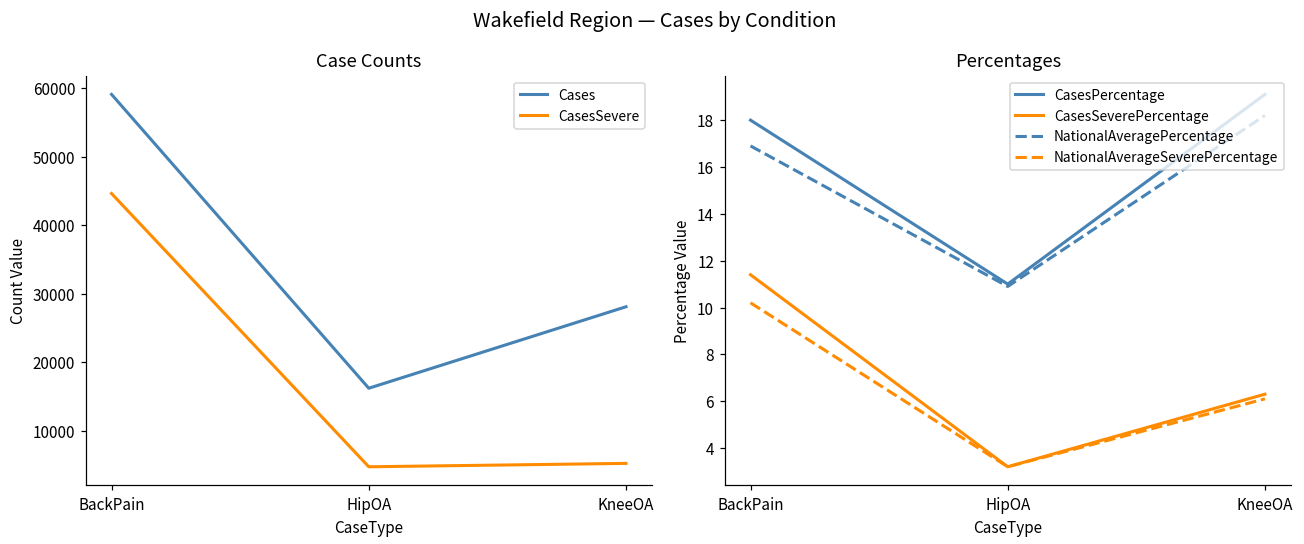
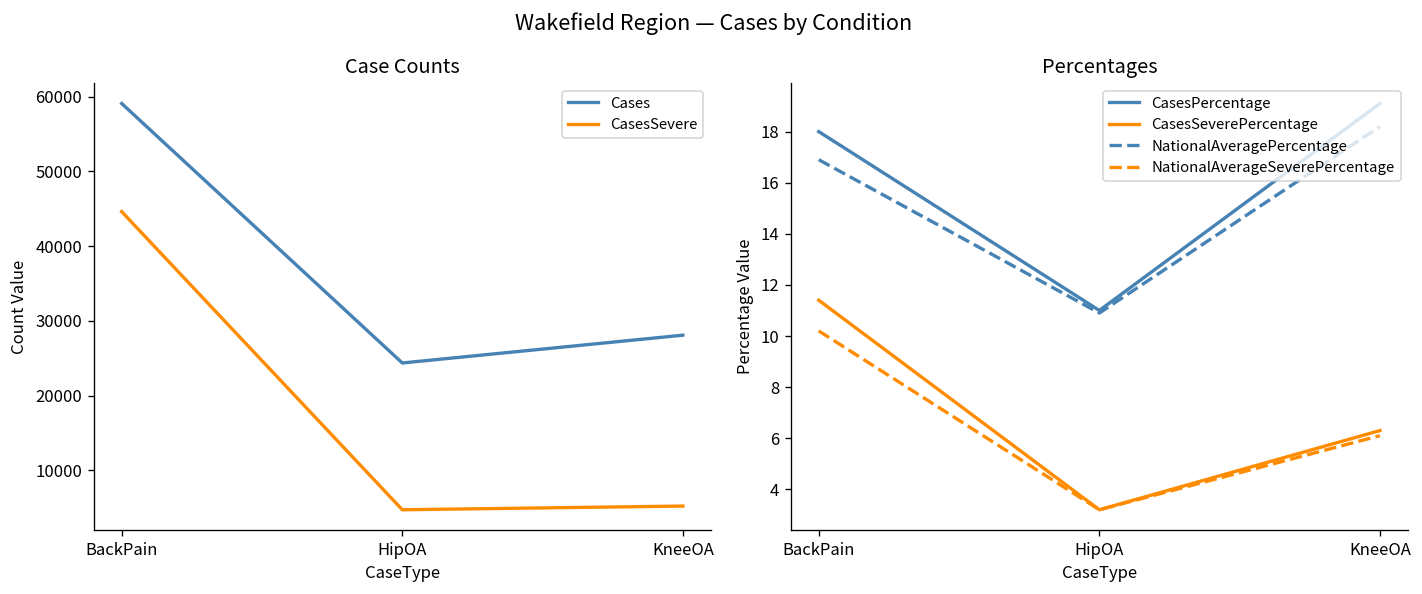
  {
    "Case Counts": {
      "Cases": {
        "BackPain": 59000,
-       "HipOA": 16000,
+       "HipOA": 24000,
        "KneeOA": 28000
      },
      "CasesSevere": {
        "BackPain": 45000,
        "HipOA": 5000,
        "KneeOA": 5000
      }
    }
  }
